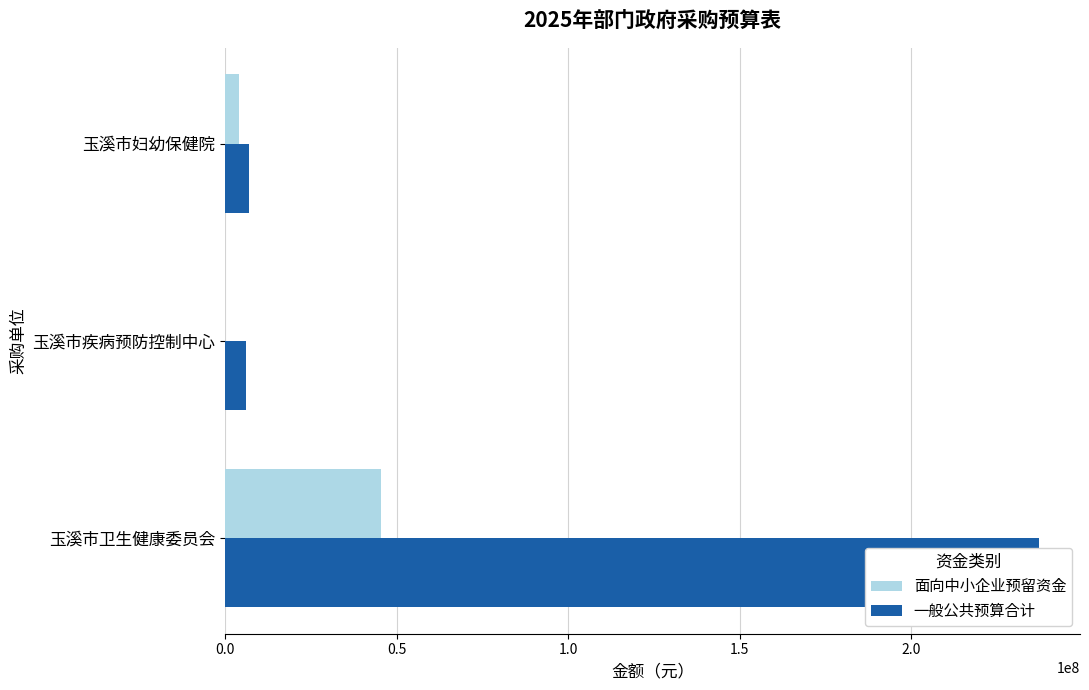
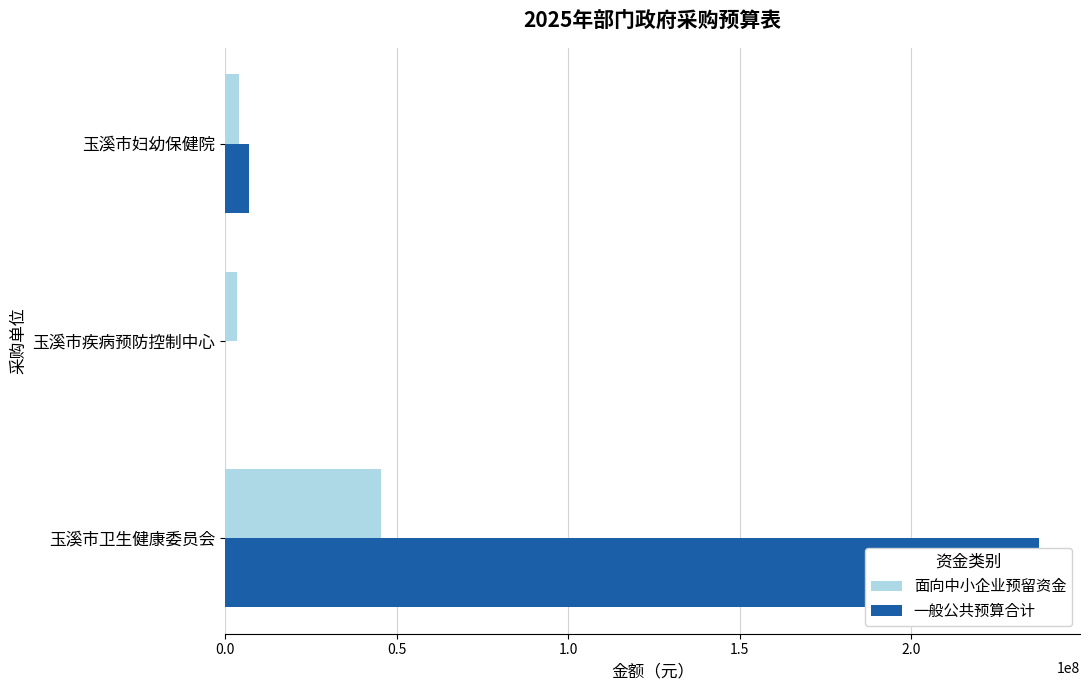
  {
    "面向中小企业预留资金": {
      "玉溪市妇幼保健院": 4000000,
-     "玉溪市疾病预防控制中心": 0,
+     "玉溪市疾病预防控制中心": 4000000,
      "玉溪市卫生健康委员会": 45000000
    },
    "一般公共预算合计": {
      "玉溪市妇幼保健院": 7000000,
-     "玉溪市疾病预防控制中心": 6000000
+     "玉溪市疾病预防控制中心": 0
    }
  }
